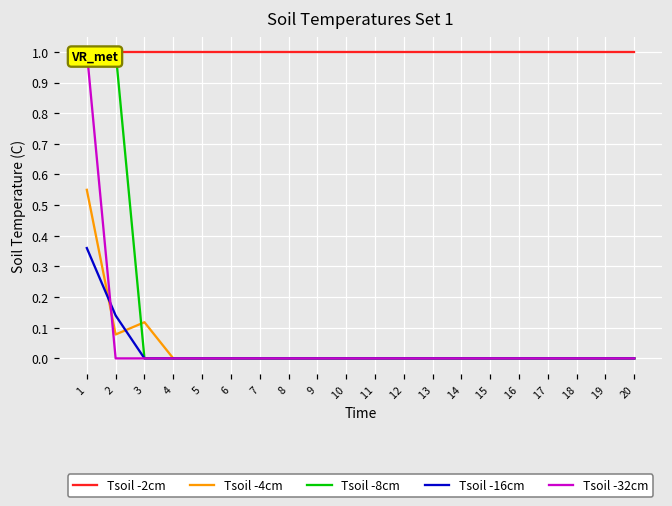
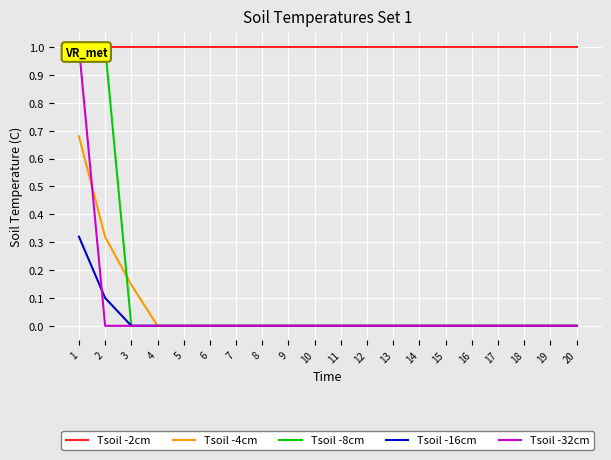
  {
    "Tsoil -2cm": {
      "3": 1.00,
      "4": 1.00,
      "5": 1.00,
      "6": 1.00,
      "7": 1.00,
      "8": 1.00,
      "9": 1.00,
      "10": 1.00,
      "11": 1.00,
      "12": 1.00,
      "13": 1.00,
      "14": 1.00,
      "15": 1.00,
      "16": 1.00,
      "17": 1.00,
      "18": 1.00,
      "19": 1.00,
      "20": 1.00
    },
    "Tsoil -4cm": {
-     "1": 0.55,
-     "2": 0.08,
-     "3": 0.12
+     "1": 0.68,
+     "2": 0.32,
+     "3": 0.15
    },
    "Tsoil -16cm": {
-     "1": 0.36,
-     "2": 0.14
+     "1": 0.32,
+     "2": 0.10
    },
    "Tsoil -32cm": {
      "2": 0.00
    }
  }
